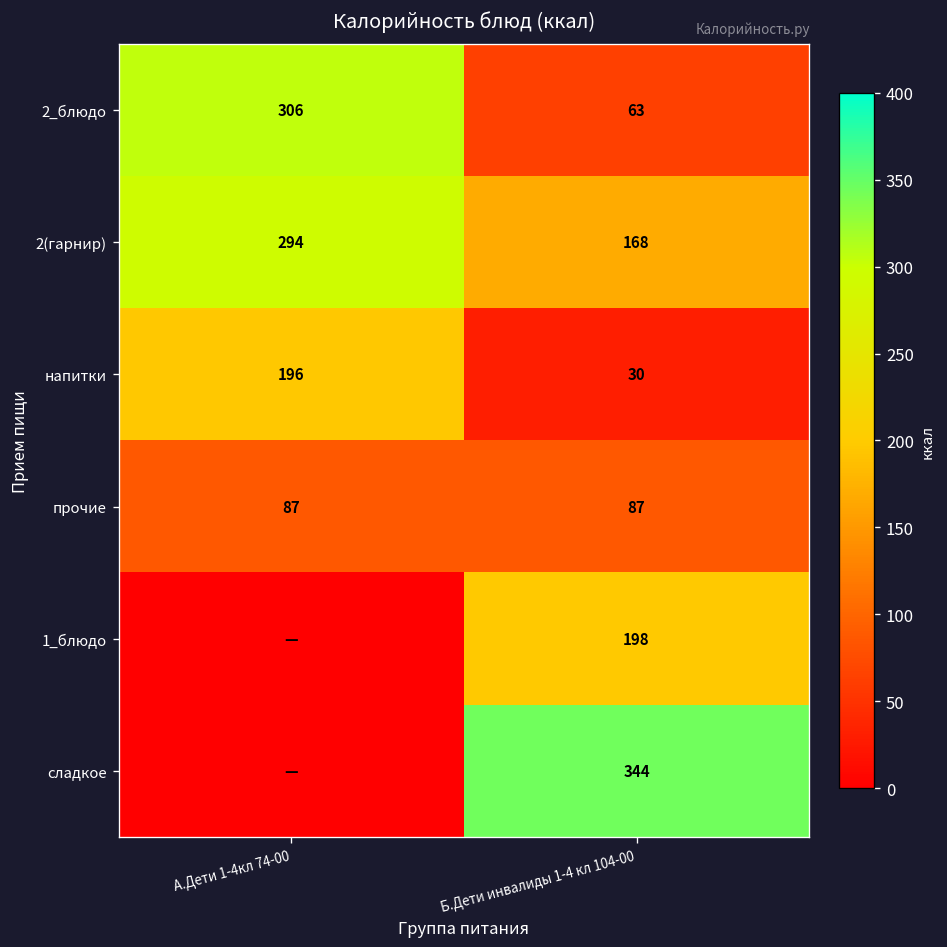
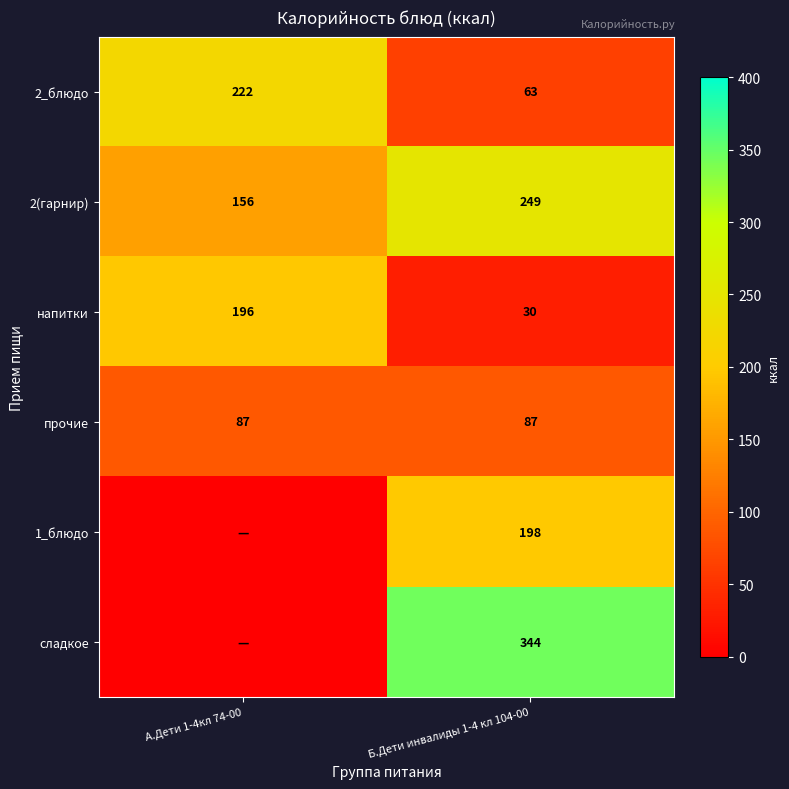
  {
    "2_блюдо": {
-     "А.Дети 1-4кл 74-00": 306,
+     "А.Дети 1-4кл 74-00": 222,
      "Б.Дети инвалиды 1-4 кл 104-00": 63
    },
    "2(гарнир)": {
-     "А.Дети 1-4кл 74-00": 294,
-     "Б.Дети инвалиды 1-4 кл 104-00": 168
+     "А.Дети 1-4кл 74-00": 156,
+     "Б.Дети инвалиды 1-4 кл 104-00": 249
    },
    "напитки": {
      "А.Дети 1-4кл 74-00": 196,
      "Б.Дети инвалиды 1-4 кл 104-00": 30
    },
    "прочие": {
      "А.Дети 1-4кл 74-00": 87,
      "Б.Дети инвалиды 1-4 кл 104-00": 87
    },
    "1_блюдо": {
      "Б.Дети инвалиды 1-4 кл 104-00": 198
    },
    "сладкое": {
      "Б.Дети инвалиды 1-4 кл 104-00": 344
    }
  }
